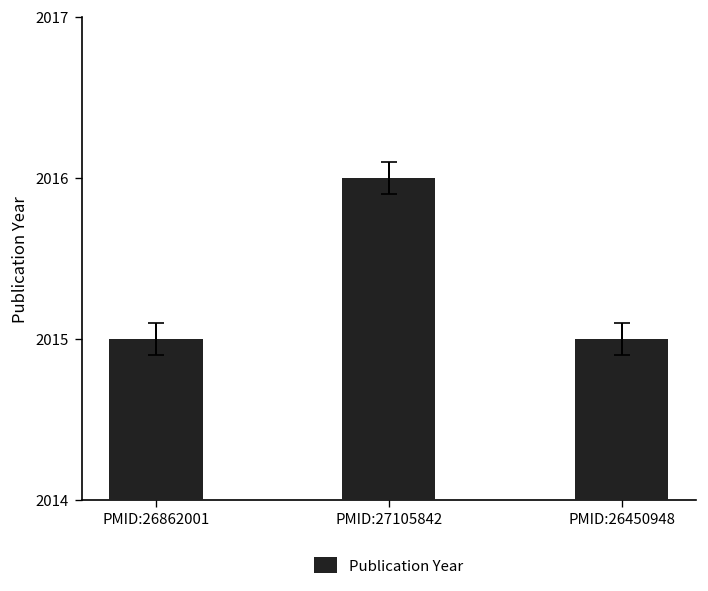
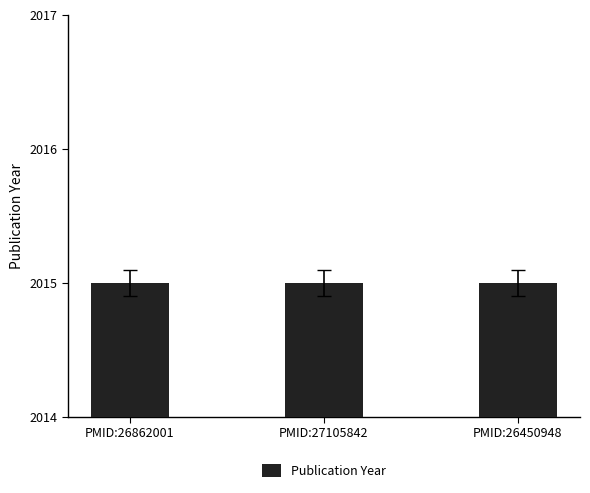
  {
    "Publication Year": {
      "PMID:26862001": 2015,
-     "PMID:27105842": 2016,
+     "PMID:27105842": 2015,
      "PMID:26450948": 2015
    }
  }
